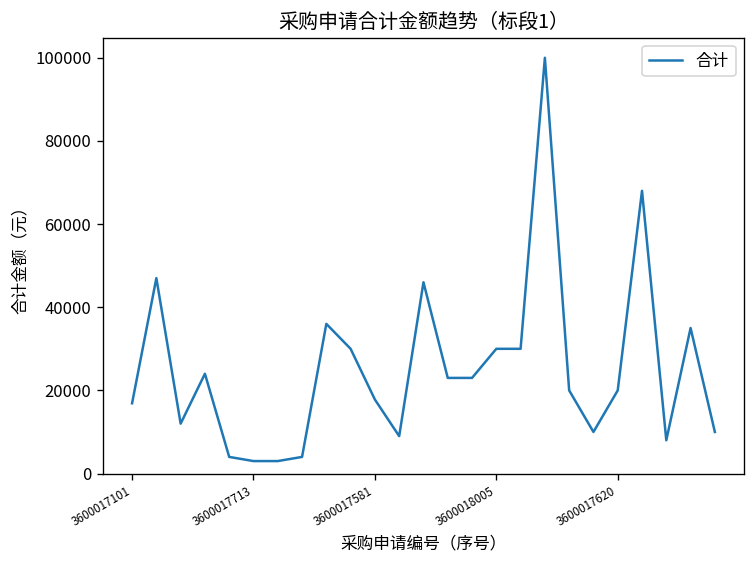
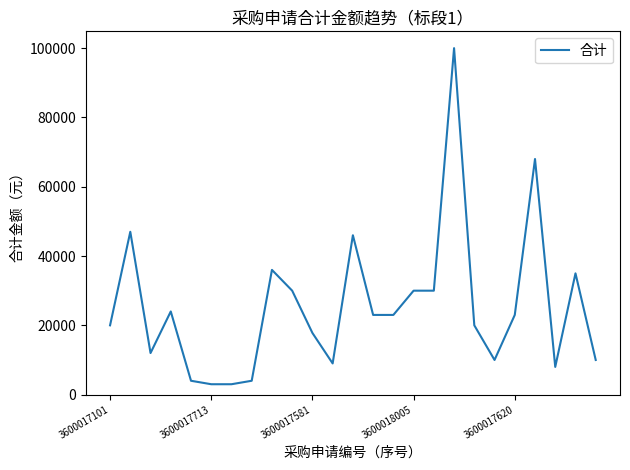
  {
-   "3600017101": 17000,
+   "3600017101": 20000,
    "3600017713": 3000,
    "3600017581": 18000,
    "3600018005": 30000,
-   "3600017620": 20000
+   "3600017620": 23000
  }
